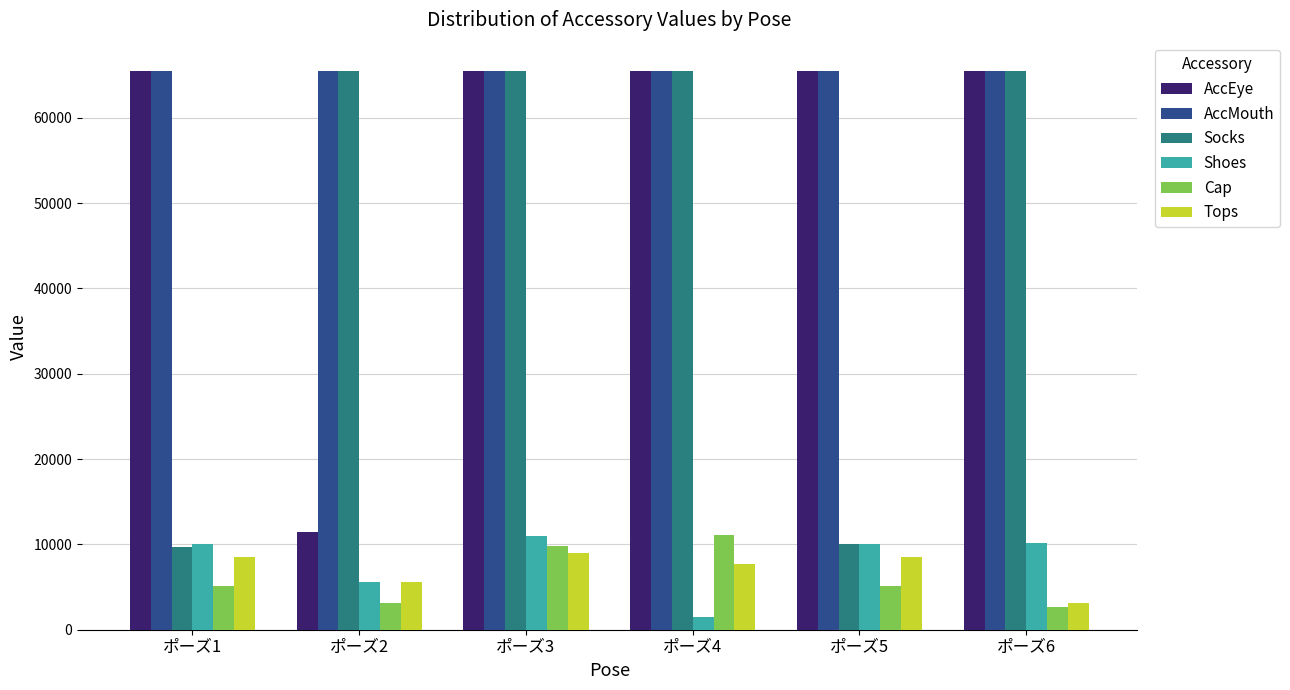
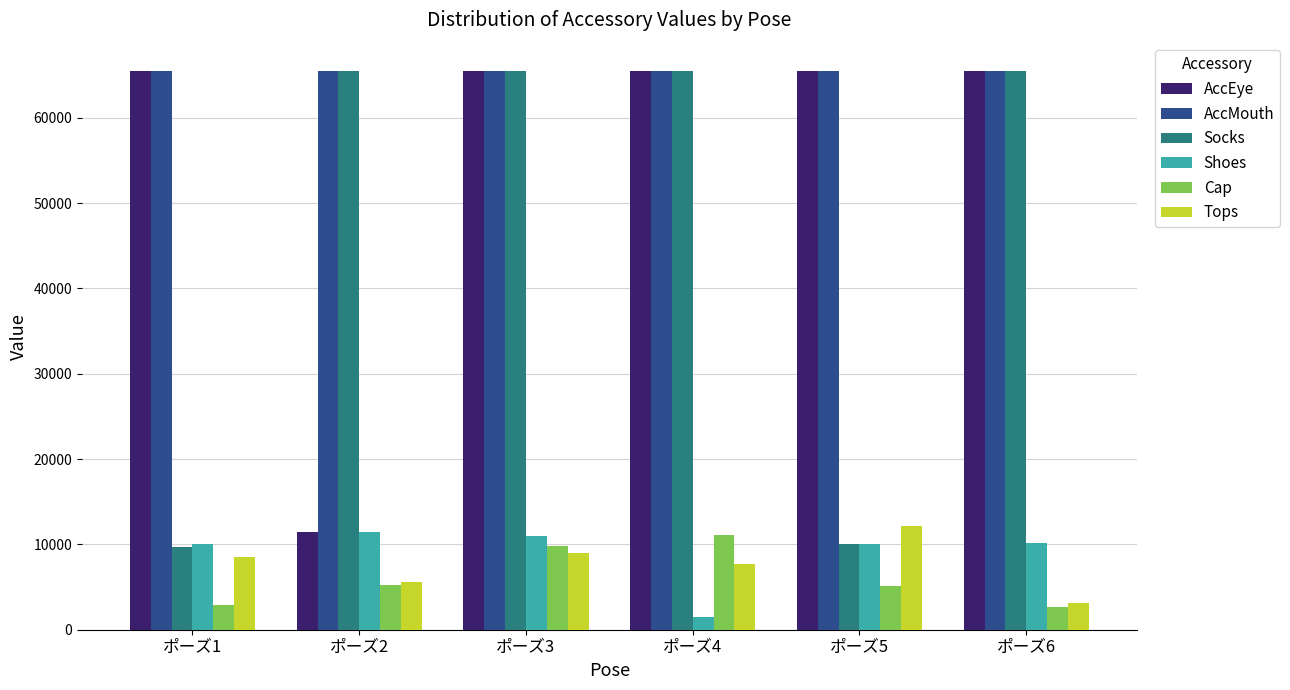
  {
    "Shoes": {
      "ポーズ1": 10000,
-     "ポーズ2": 6000,
+     "ポーズ2": 11000,
      "ポーズ3": 11000,
      "ポーズ4": 2000,
      "ポーズ5": 10000,
      "ポーズ6": 10000
    },
    "Cap": {
-     "ポーズ1": 5000,
-     "ポーズ2": 3000,
+     "ポーズ1": 3000,
+     "ポーズ2": 5000,
      "ポーズ3": 10000,
      "ポーズ4": 11000,
      "ポーズ5": 5000,
      "ポーズ6": 3000
    },
    "Tops": {
      "ポーズ1": 9000,
      "ポーズ2": 6000,
      "ポーズ3": 9000,
      "ポーズ4": 8000,
-     "ポーズ5": 9000,
+     "ポーズ5": 12000,
      "ポーズ6": 3000
    }
  }
